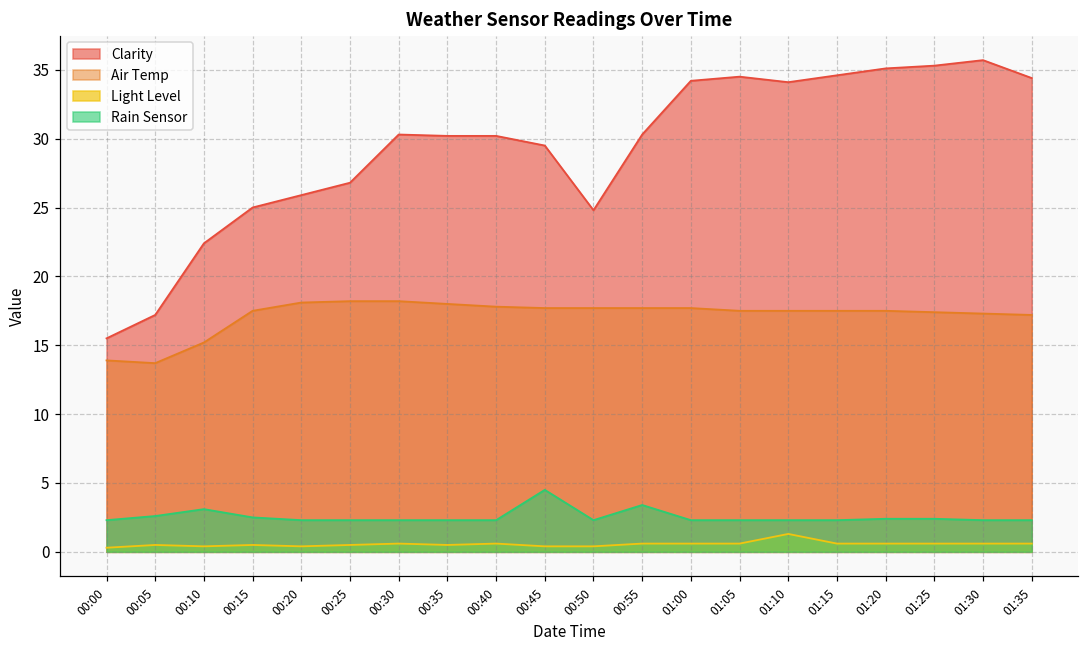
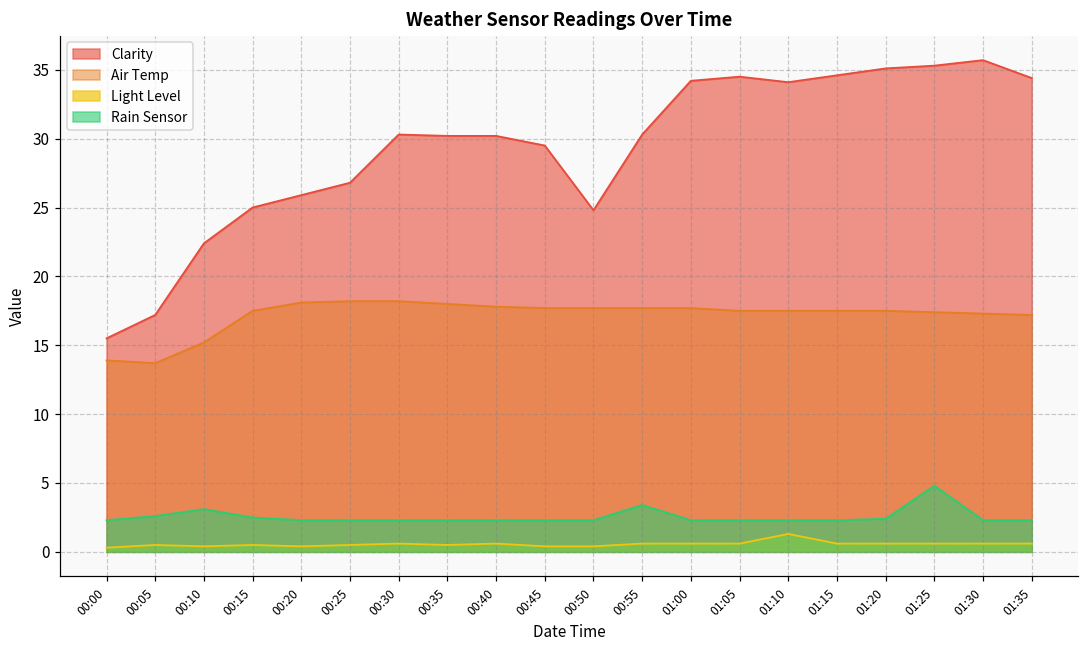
  {
    "Light Level": {
      "00:00": 0.3,
      "00:05": 0.5,
      "00:10": 0.4,
      "00:15": 0.5,
      "00:20": 0.4,
      "00:25": 0.5,
      "00:30": 0.6,
      "00:35": 0.5,
      "00:40": 0.6,
      "00:45": 0.4,
      "00:50": 0.4,
      "00:55": 0.6,
      "01:00": 0.6,
      "01:05": 0.6,
      "01:10": 1.3,
      "01:15": 0.6,
      "01:20": 0.6,
      "01:25": 0.6,
      "01:30": 0.6,
      "01:35": 0.6
    },
    "Rain Sensor": {
      "00:00": 2.3,
      "00:05": 2.6,
      "00:10": 3.1,
      "00:15": 2.5,
      "00:20": 2.3,
      "00:25": 2.3,
      "00:30": 2.3,
      "00:35": 2.3,
      "00:40": 2.3,
-     "00:45": 4.5,
+     "00:45": 2.3,
      "00:50": 2.3,
      "00:55": 3.4,
      "01:00": 2.3,
      "01:05": 2.3,
      "01:10": 2.3,
      "01:15": 2.3,
      "01:20": 2.4,
-     "01:25": 2.4,
+     "01:25": 4.8,
      "01:30": 2.3,
      "01:35": 2.3
    }
  }
